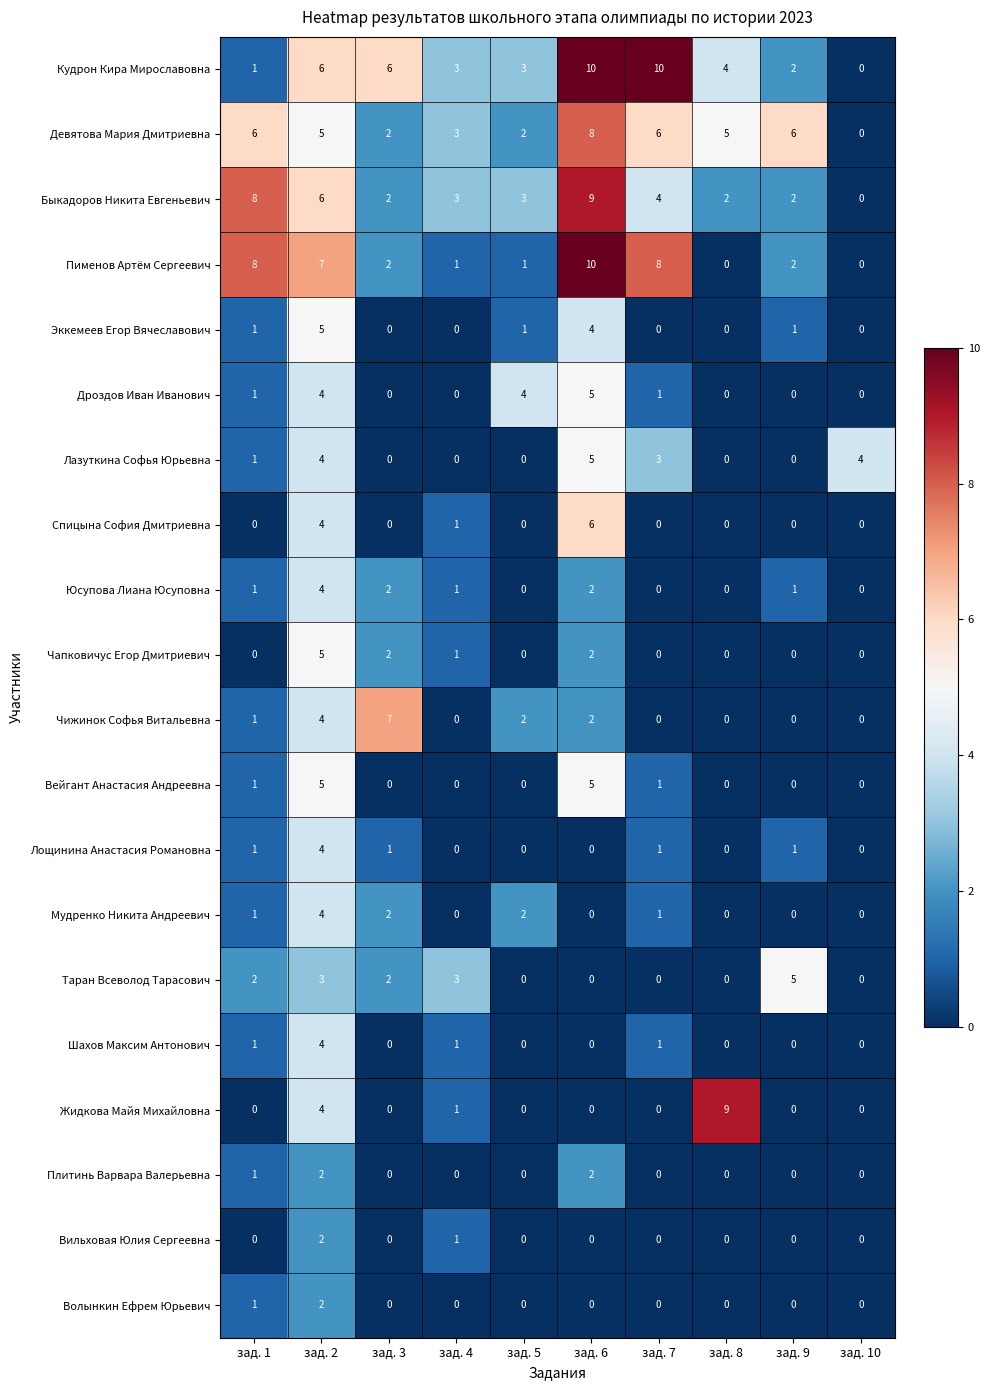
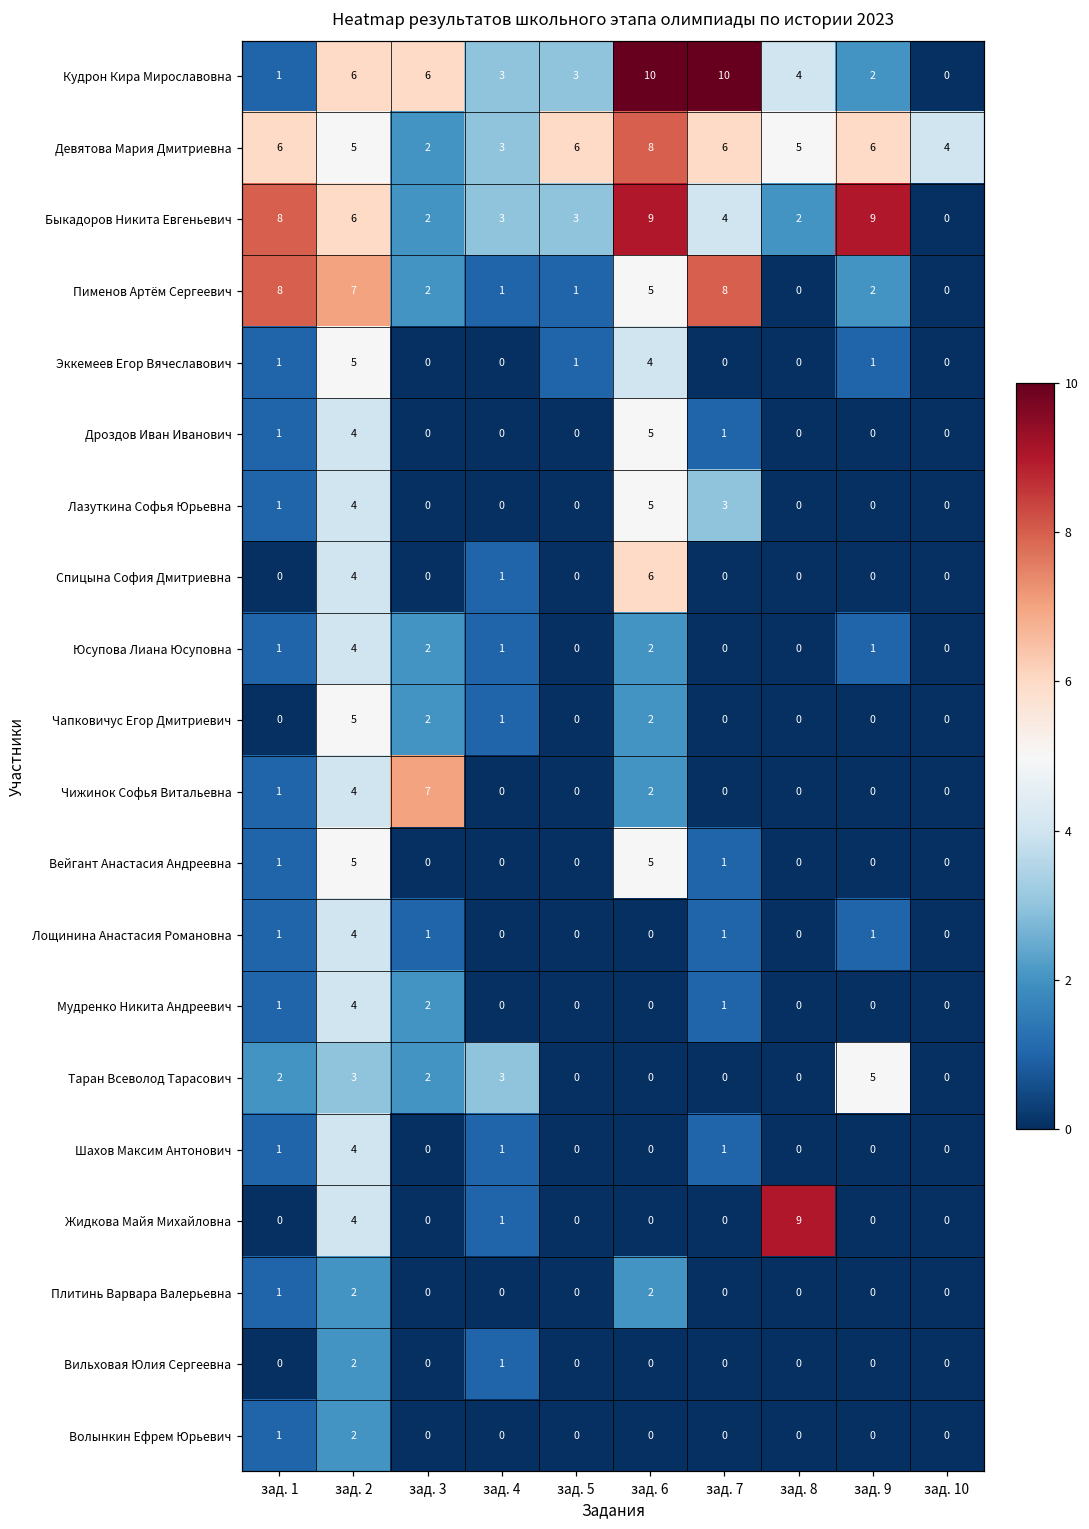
  {
    "Кудрон Кира Мирославовна": {
      "зад. 1": 1,
      "зад. 2": 6,
      "зад. 3": 6,
      "зад. 4": 3,
      "зад. 5": 3,
      "зад. 6": 10,
      "зад. 7": 10,
      "зад. 8": 4,
      "зад. 9": 2,
      "зад. 10": 0
    },
    "Девятова Мария Дмитриевна": {
      "зад. 1": 6,
      "зад. 2": 5,
      "зад. 3": 2,
      "зад. 4": 3,
-     "зад. 5": 2,
+     "зад. 5": 6,
      "зад. 6": 8,
      "зад. 7": 6,
      "зад. 8": 5,
      "зад. 9": 6,
-     "зад. 10": 0
+     "зад. 10": 4
    },
    "Быкадоров Никита Евгеньевич": {
      "зад. 1": 8,
      "зад. 2": 6,
      "зад. 3": 2,
      "зад. 4": 3,
      "зад. 5": 3,
      "зад. 6": 9,
      "зад. 7": 4,
      "зад. 8": 2,
-     "зад. 9": 2,
+     "зад. 9": 9,
      "зад. 10": 0
    },
    "Пименов Артём Сергеевич": {
      "зад. 1": 8,
      "зад. 2": 7,
      "зад. 3": 2,
      "зад. 4": 1,
      "зад. 5": 1,
-     "зад. 6": 10,
+     "зад. 6": 5,
      "зад. 7": 8,
      "зад. 8": 0,
      "зад. 9": 2,
      "зад. 10": 0
    },
    "Эккемеев Егор Вячеславович": {
      "зад. 1": 1,
      "зад. 2": 5,
      "зад. 3": 0,
      "зад. 4": 0,
      "зад. 5": 1,
      "зад. 6": 4,
      "зад. 7": 0,
      "зад. 8": 0,
      "зад. 9": 1,
      "зад. 10": 0
    },
    "Дроздов Иван Иванович": {
      "зад. 1": 1,
      "зад. 2": 4,
      "зад. 3": 0,
      "зад. 4": 0,
-     "зад. 5": 4,
+     "зад. 5": 0,
      "зад. 6": 5,
      "зад. 7": 1,
      "зад. 8": 0,
      "зад. 9": 0,
      "зад. 10": 0
    },
    "Лазуткина Софья Юрьевна": {
      "зад. 1": 1,
      "зад. 2": 4,
      "зад. 3": 0,
      "зад. 4": 0,
      "зад. 5": 0,
      "зад. 6": 5,
      "зад. 7": 3,
      "зад. 8": 0,
      "зад. 9": 0,
-     "зад. 10": 4
+     "зад. 10": 0
    },
    "Спицына София Дмитриевна": {
      "зад. 1": 0,
      "зад. 2": 4,
      "зад. 3": 0,
      "зад. 4": 1,
      "зад. 5": 0,
      "зад. 6": 6,
      "зад. 7": 0,
      "зад. 8": 0,
      "зад. 9": 0,
      "зад. 10": 0
    },
    "Юсупова Лиана Юсуповна": {
      "зад. 1": 1,
      "зад. 2": 4,
      "зад. 3": 2,
      "зад. 4": 1,
      "зад. 5": 0,
      "зад. 6": 2,
      "зад. 7": 0,
      "зад. 8": 0,
      "зад. 9": 1,
      "зад. 10": 0
    },
    "Чапковичус Егор Дмитриевич": {
      "зад. 1": 0,
      "зад. 2": 5,
      "зад. 3": 2,
      "зад. 4": 1,
      "зад. 5": 0,
      "зад. 6": 2,
      "зад. 7": 0,
      "зад. 8": 0,
      "зад. 9": 0,
      "зад. 10": 0
    },
    "Чижинок Софья Витальевна": {
      "зад. 1": 1,
      "зад. 2": 4,
      "зад. 3": 7,
      "зад. 4": 0,
-     "зад. 5": 2,
+     "зад. 5": 0,
      "зад. 6": 2,
      "зад. 7": 0,
      "зад. 8": 0,
      "зад. 9": 0,
      "зад. 10": 0
    },
    "Вейгант Анастасия Андреевна": {
      "зад. 1": 1,
      "зад. 2": 5,
      "зад. 3": 0,
      "зад. 4": 0,
      "зад. 5": 0,
      "зад. 6": 5,
      "зад. 7": 1,
      "зад. 8": 0,
      "зад. 9": 0,
      "зад. 10": 0
    },
    "Лощинина Анастасия Романовна": {
      "зад. 1": 1,
      "зад. 2": 4,
      "зад. 3": 1,
      "зад. 4": 0,
      "зад. 5": 0,
      "зад. 6": 0,
      "зад. 7": 1,
      "зад. 8": 0,
      "зад. 9": 1,
      "зад. 10": 0
    },
    "Мудренко Никита Андреевич": {
      "зад. 1": 1,
      "зад. 2": 4,
      "зад. 3": 2,
      "зад. 4": 0,
-     "зад. 5": 2,
+     "зад. 5": 0,
      "зад. 6": 0,
      "зад. 7": 1,
      "зад. 8": 0,
      "зад. 9": 0,
      "зад. 10": 0
    },
    "Таран Всеволод Тарасович": {
      "зад. 1": 2,
      "зад. 2": 3,
      "зад. 3": 2,
      "зад. 4": 3,
      "зад. 5": 0,
      "зад. 6": 0,
      "зад. 7": 0,
      "зад. 8": 0,
      "зад. 9": 5,
      "зад. 10": 0
    },
    "Шахов Максим Антонович": {
      "зад. 1": 1,
      "зад. 2": 4,
      "зад. 3": 0,
      "зад. 4": 1,
      "зад. 5": 0,
      "зад. 6": 0,
      "зад. 7": 1,
      "зад. 8": 0,
      "зад. 9": 0,
      "зад. 10": 0
    },
    "Жидкова Майя Михайловна": {
      "зад. 1": 0,
      "зад. 2": 4,
      "зад. 3": 0,
      "зад. 4": 1,
      "зад. 5": 0,
      "зад. 6": 0,
      "зад. 7": 0,
      "зад. 8": 9,
      "зад. 9": 0,
      "зад. 10": 0
    },
    "Плитинь Варвара Валерьевна": {
      "зад. 1": 1,
      "зад. 2": 2,
      "зад. 3": 0,
      "зад. 4": 0,
      "зад. 5": 0,
      "зад. 6": 2,
      "зад. 7": 0,
      "зад. 8": 0,
      "зад. 9": 0,
      "зад. 10": 0
    },
    "Вильховая Юлия Сергеевна": {
      "зад. 1": 0,
      "зад. 2": 2,
      "зад. 3": 0,
      "зад. 4": 1,
      "зад. 5": 0,
      "зад. 6": 0,
      "зад. 7": 0,
      "зад. 8": 0,
      "зад. 9": 0,
      "зад. 10": 0
    },
    "Волынкин Ефрем Юрьевич": {
      "зад. 1": 1,
      "зад. 2": 2,
      "зад. 3": 0,
      "зад. 4": 0,
      "зад. 5": 0,
      "зад. 6": 0,
      "зад. 7": 0,
      "зад. 8": 0,
      "зад. 9": 0,
      "зад. 10": 0
    }
  }
